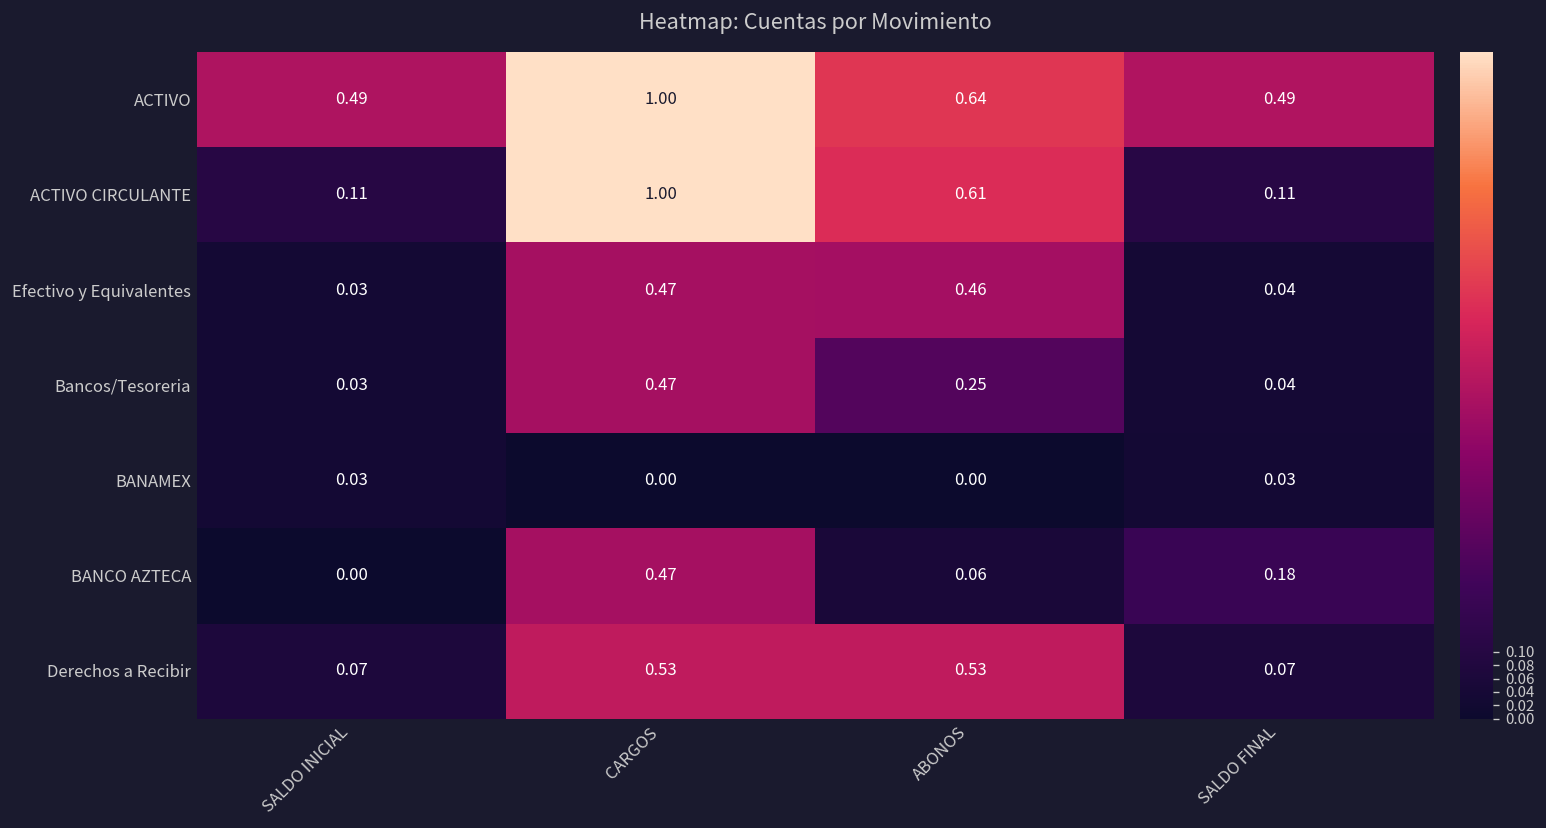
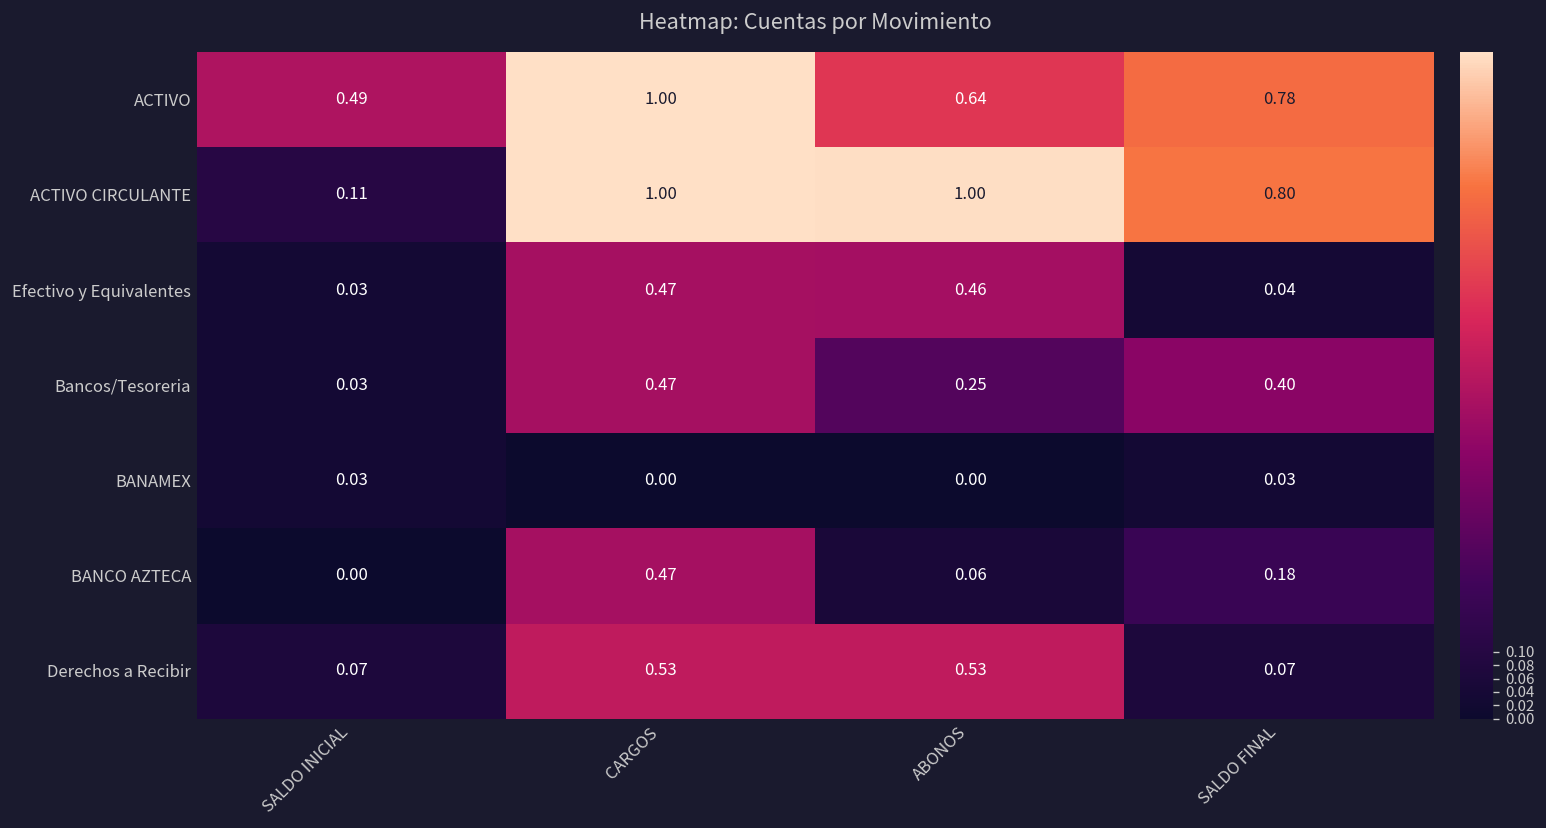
  {
    "ACTIVO": {
      "SALDO INICIAL": 0.49,
      "CARGOS": 1.00,
      "ABONOS": 0.64,
-     "SALDO FINAL": 0.49
+     "SALDO FINAL": 0.78
    },
    "ACTIVO CIRCULANTE": {
      "SALDO INICIAL": 0.11,
      "CARGOS": 1.00,
-     "ABONOS": 0.61,
-     "SALDO FINAL": 0.11
+     "ABONOS": 1.00,
+     "SALDO FINAL": 0.80
    },
    "Efectivo y Equivalentes": {
      "SALDO INICIAL": 0.03,
      "CARGOS": 0.47,
      "ABONOS": 0.46,
      "SALDO FINAL": 0.04
    },
    "Bancos/Tesoreria": {
      "SALDO INICIAL": 0.03,
      "CARGOS": 0.47,
      "ABONOS": 0.25,
-     "SALDO FINAL": 0.04
+     "SALDO FINAL": 0.40
    },
    "BANAMEX": {
      "SALDO INICIAL": 0.03,
      "CARGOS": 0.00,
      "ABONOS": 0.00,
      "SALDO FINAL": 0.03
    },
    "BANCO AZTECA": {
      "SALDO INICIAL": 0.00,
      "CARGOS": 0.47,
      "ABONOS": 0.06,
      "SALDO FINAL": 0.18
    },
    "Derechos a Recibir": {
      "SALDO INICIAL": 0.07,
      "CARGOS": 0.53,
      "ABONOS": 0.53,
      "SALDO FINAL": 0.07
    }
  }
